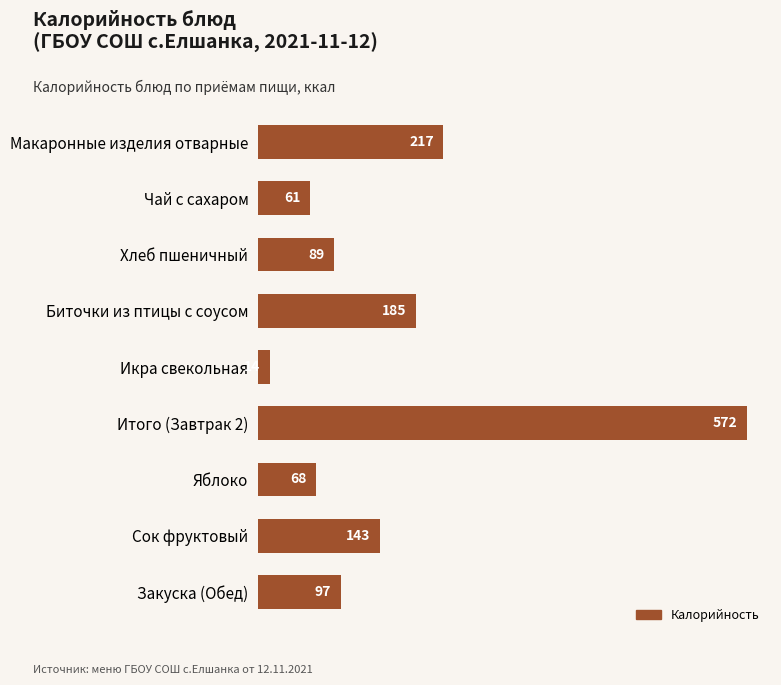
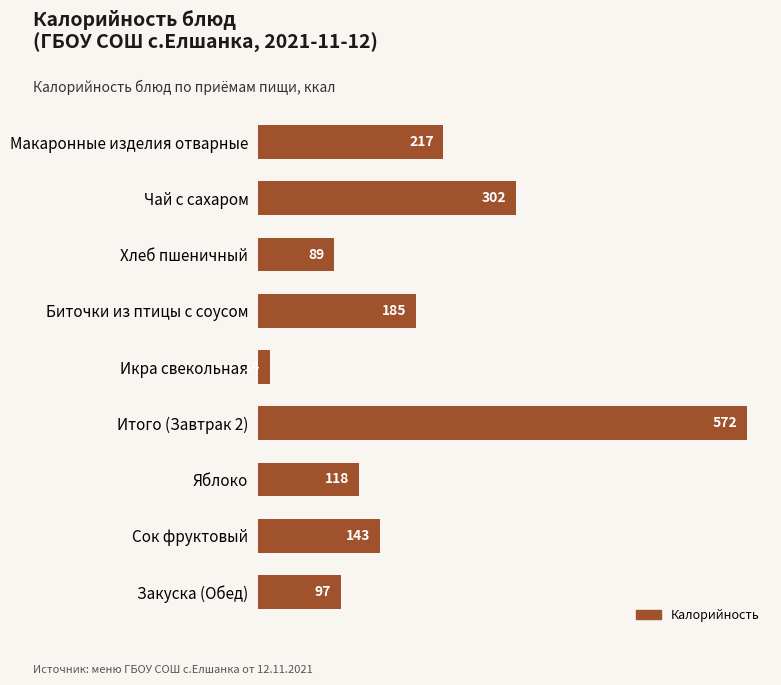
  {
    "Макаронные изделия отварные": 217,
-   "Чай с сахаром": 61,
+   "Чай с сахаром": 302,
    "Хлеб пшеничный": 89,
    "Биточки из птицы с соусом": 185,
    "Итого (Завтрак 2)": 572,
-   "Яблоко": 68,
+   "Яблоко": 118,
    "Сок фруктовый": 143,
    "Закуска (Обед)": 97
  }
